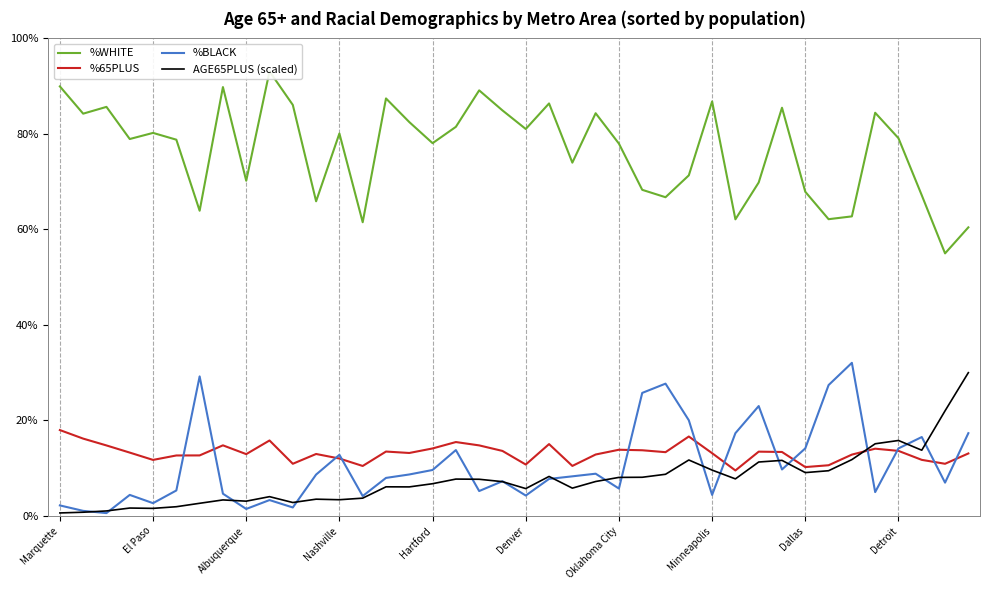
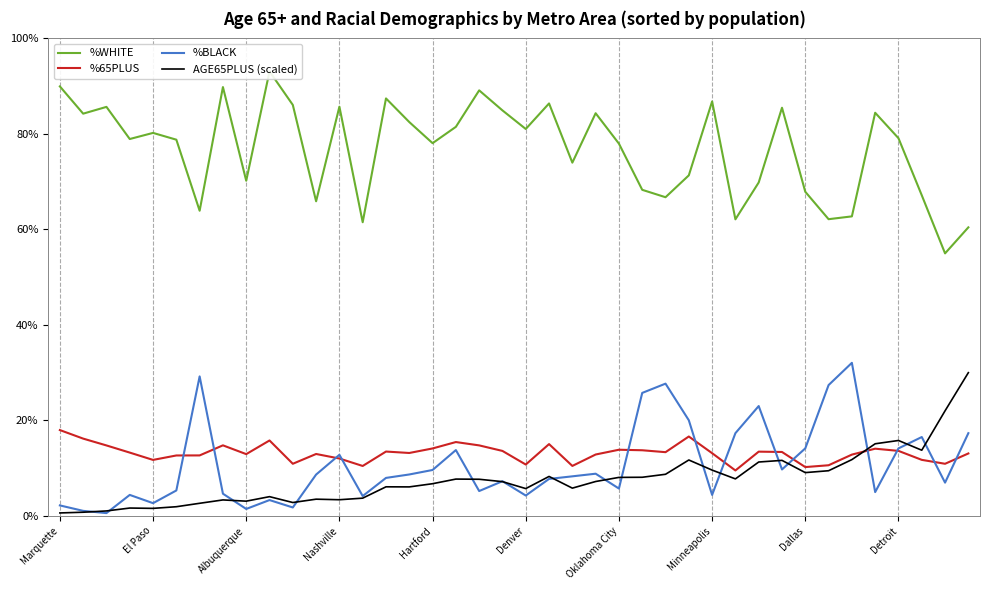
  {
    "%WHITE": {
-     "Nashville": "80%"
+     "Nashville": "86%"
    },
    "%65PLUS": {
      "Nashville": "12%"
    },
    "%BLACK": {
      "Nashville": "13%"
    },
    "AGE65PLUS (scaled)": {
      "Nashville": "3%"
    }
  }
